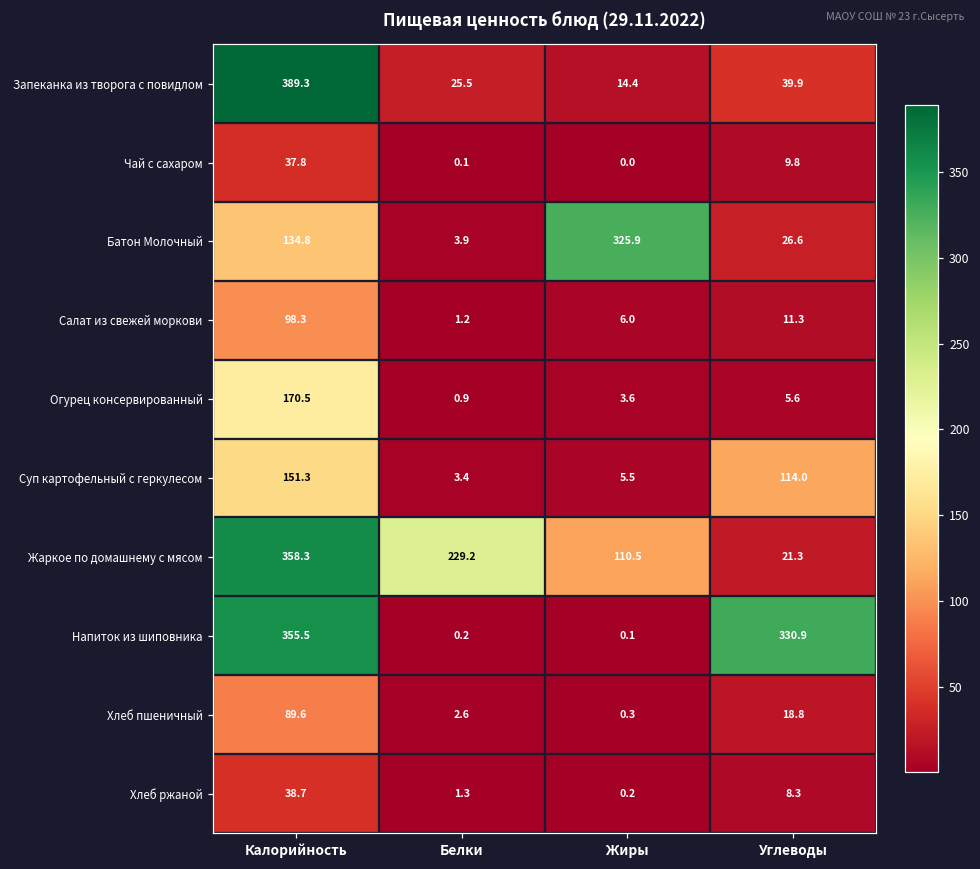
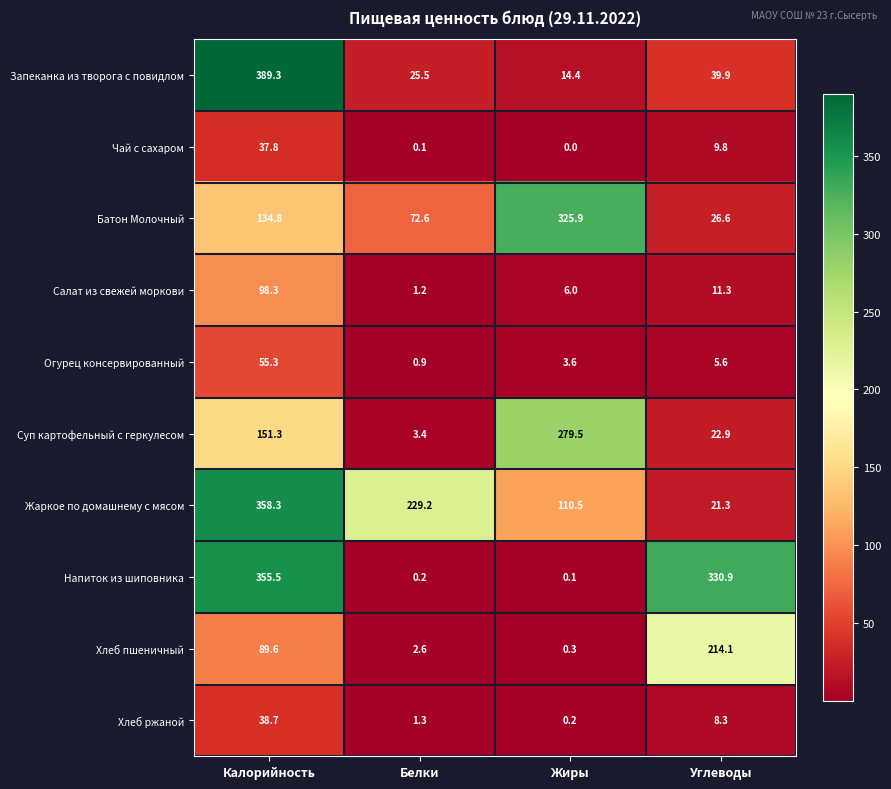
  {
    "Запеканка из творога с повидлом": {
      "Калорийность": 389.3,
      "Белки": 25.5,
      "Жиры": 14.4,
      "Углеводы": 39.9
    },
    "Чай с сахаром": {
      "Калорийность": 37.8,
      "Белки": 0.1,
      "Жиры": 0.0,
      "Углеводы": 9.8
    },
    "Батон Молочный": {
      "Калорийность": 134.8,
-     "Белки": 3.9,
+     "Белки": 72.6,
      "Жиры": 325.9,
      "Углеводы": 26.6
    },
    "Салат из свежей моркови": {
      "Калорийность": 98.3,
      "Белки": 1.2,
      "Жиры": 6.0,
      "Углеводы": 11.3
    },
    "Огурец консервированный": {
-     "Калорийность": 170.5,
+     "Калорийность": 55.3,
      "Белки": 0.9,
      "Жиры": 3.6,
      "Углеводы": 5.6
    },
    "Суп картофельный с геркулесом": {
      "Калорийность": 151.3,
      "Белки": 3.4,
-     "Жиры": 5.5,
-     "Углеводы": 114.0
+     "Жиры": 279.5,
+     "Углеводы": 22.9
    },
    "Жаркое по домашнему с мясом": {
      "Калорийность": 358.3,
      "Белки": 229.2,
      "Жиры": 110.5,
      "Углеводы": 21.3
    },
    "Напиток из шиповника": {
      "Калорийность": 355.5,
      "Белки": 0.2,
      "Жиры": 0.1,
      "Углеводы": 330.9
    },
    "Хлеб пшеничный": {
      "Калорийность": 89.6,
      "Белки": 2.6,
      "Жиры": 0.3,
-     "Углеводы": 18.8
+     "Углеводы": 214.1
    },
    "Хлеб ржаной": {
      "Калорийность": 38.7,
      "Белки": 1.3,
      "Жиры": 0.2,
      "Углеводы": 8.3
    }
  }
